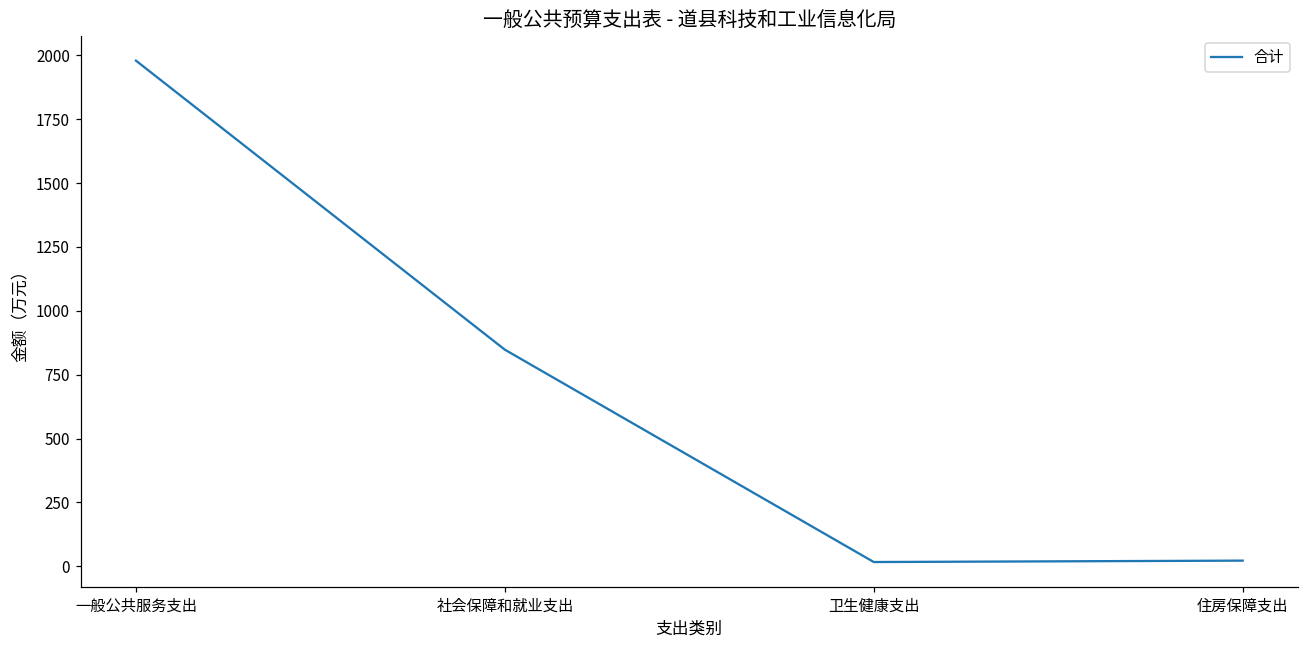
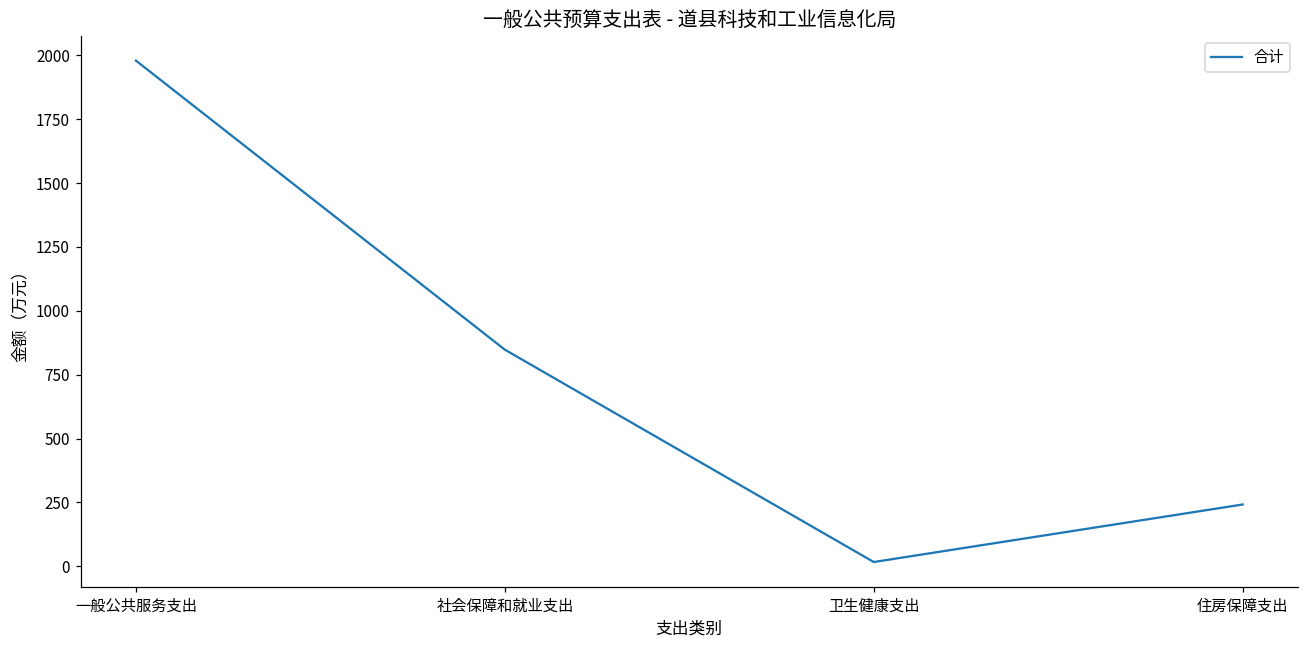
  {
    "一般公共服务支出": 1980,
    "社会保障和就业支出": 850,
    "卫生健康支出": 20,
-   "住房保障支出": 20
+   "住房保障支出": 240
  }
